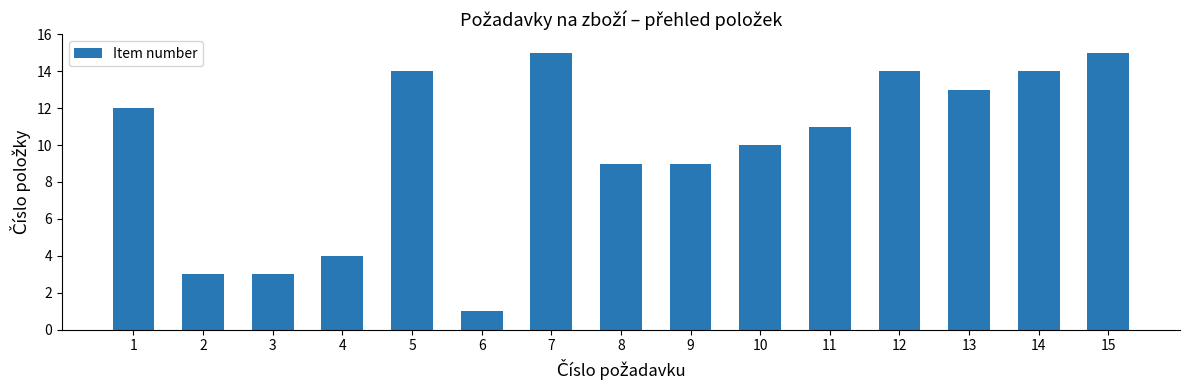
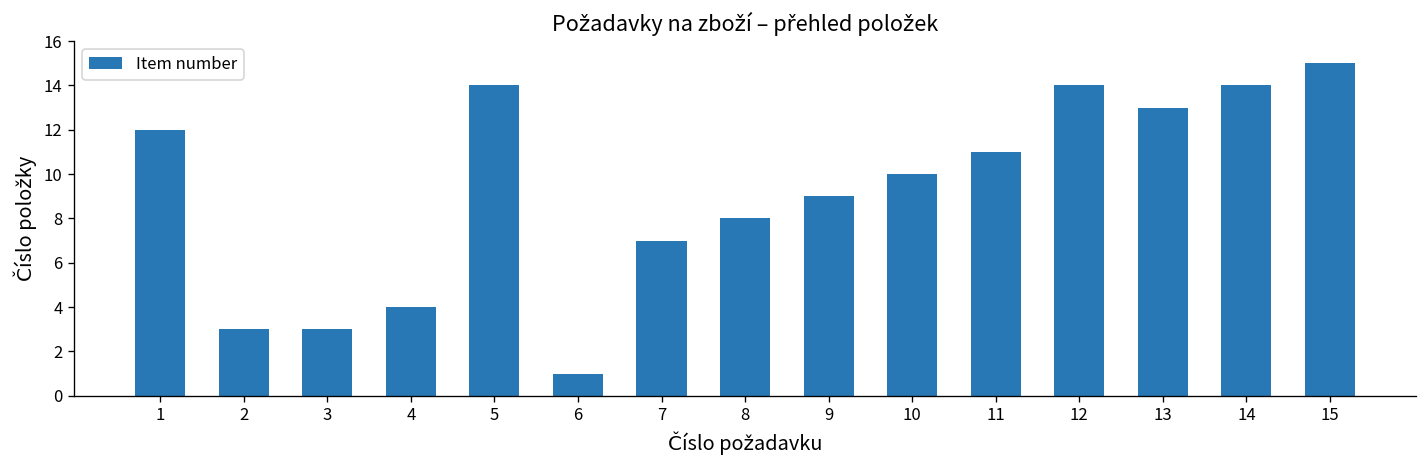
  {
    "1": 12,
    "2": 3,
    "3": 3,
    "4": 4,
    "5": 14,
    "6": 1,
-   "7": 15,
-   "8": 9,
+   "7": 7,
+   "8": 8,
    "9": 9,
    "10": 10,
    "11": 11,
    "12": 14,
    "13": 13,
    "14": 14,
    "15": 15
  }
